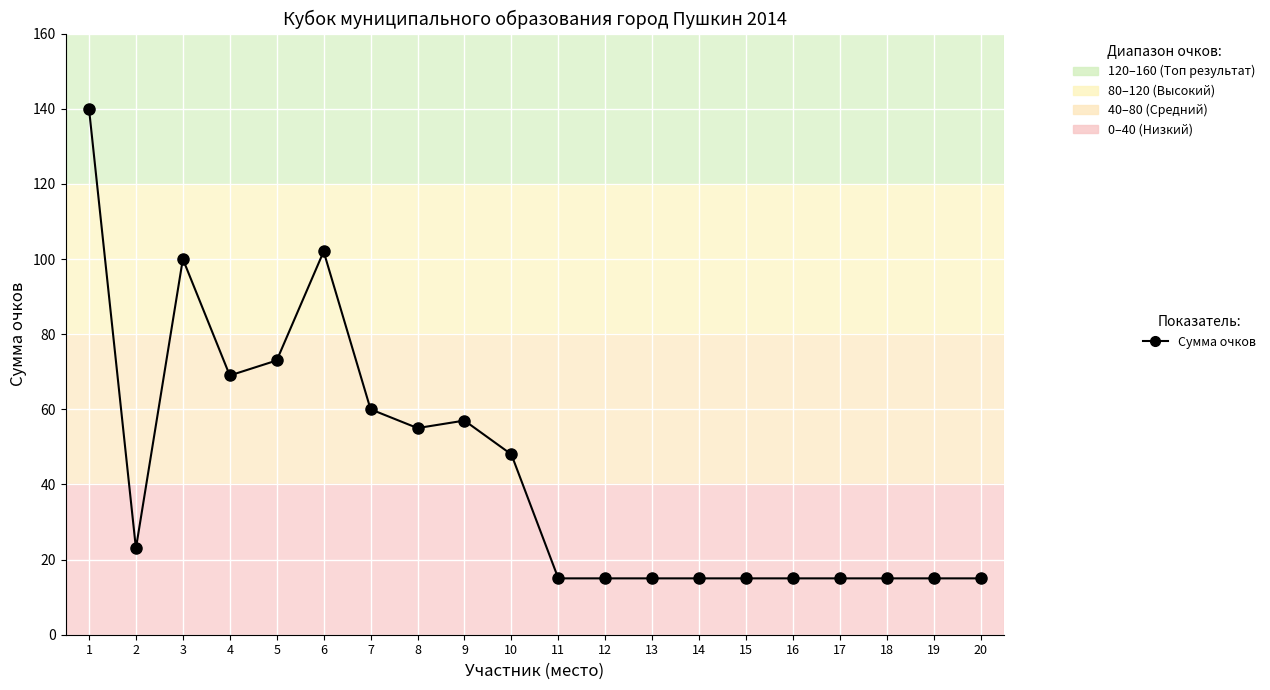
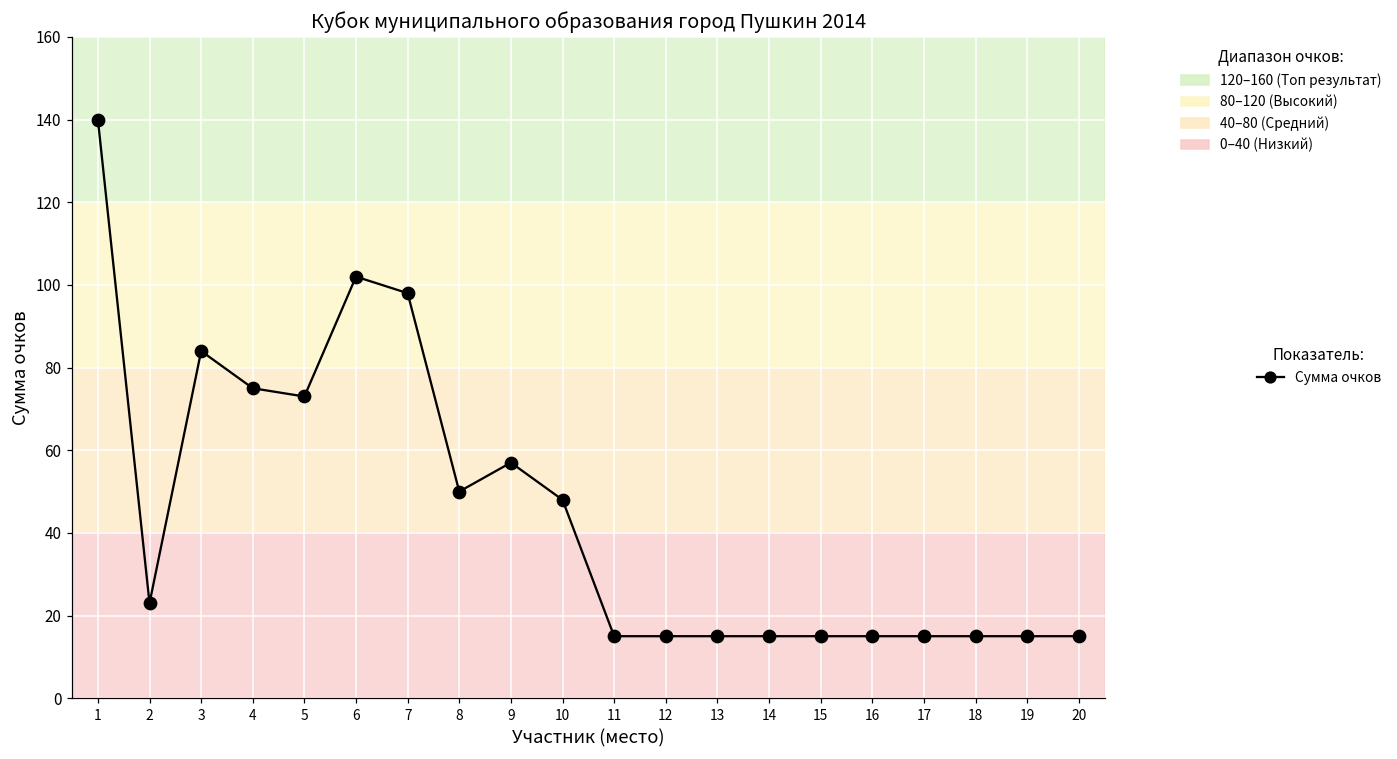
  {
    "1": 140,
    "2": 23,
-   "3": 100,
-   "4": 69,
+   "3": 84,
+   "4": 75,
    "5": 73,
    "6": 102,
-   "7": 60,
-   "8": 55,
+   "7": 98,
+   "8": 50,
    "9": 57,
    "10": 48,
    "11": 15,
    "12": 15,
    "13": 15,
    "14": 15,
    "15": 15,
    "16": 15,
    "17": 15,
    "18": 15,
    "19": 15,
    "20": 15
  }
